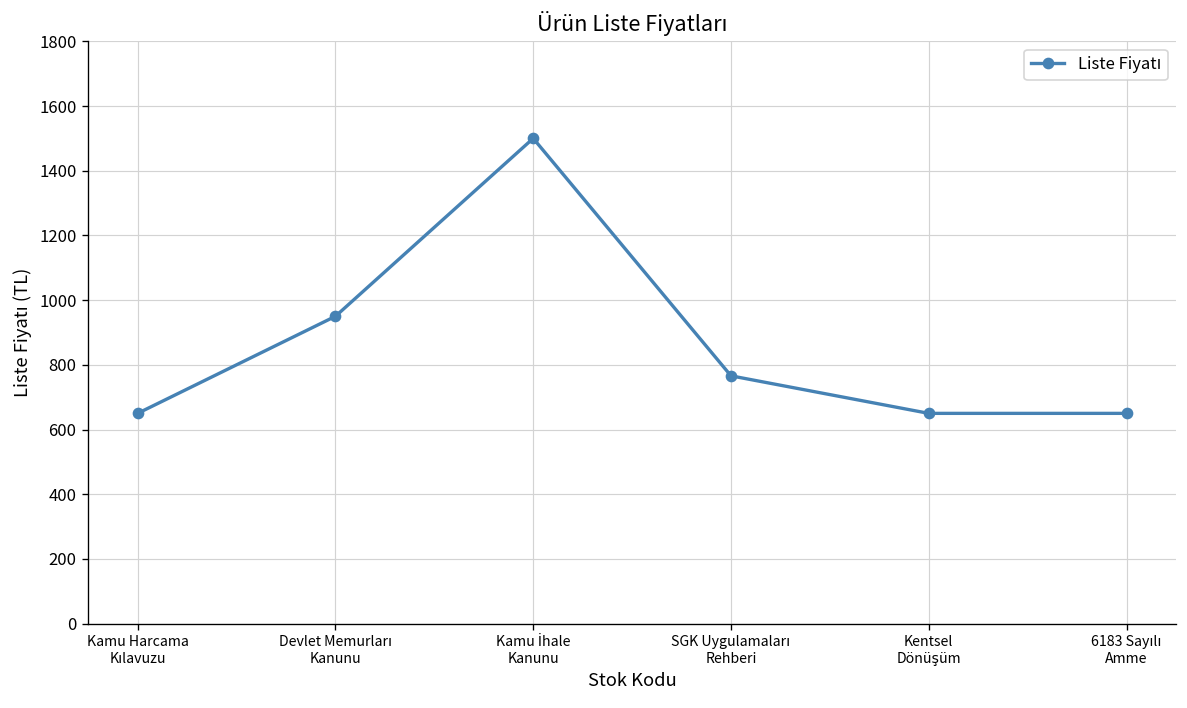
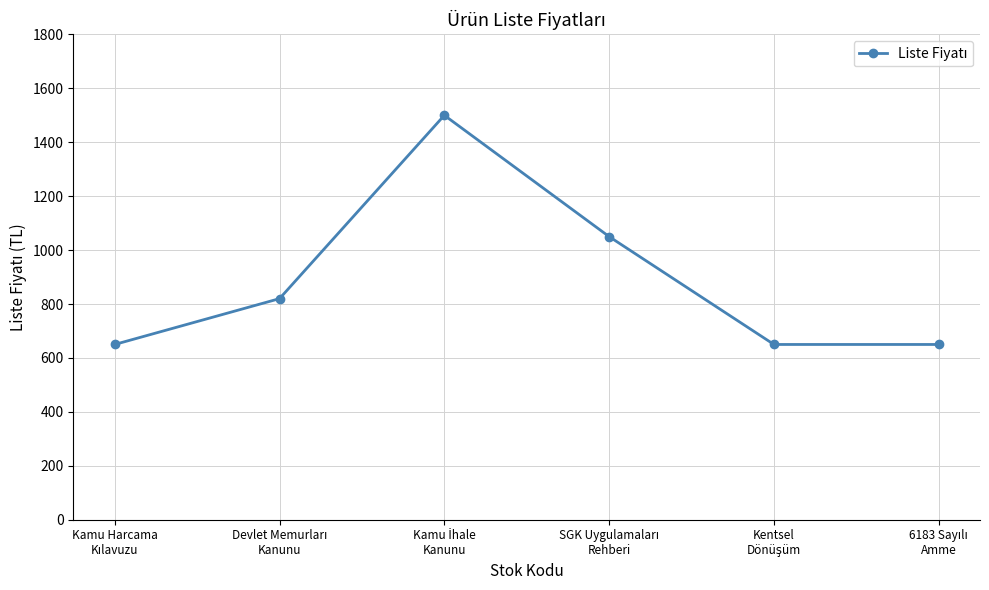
  {
    "Kamu Harcama Kılavuzu": 650,
-   "Devlet Memurları Kanunu": 950,
+   "Devlet Memurları Kanunu": 820,
    "Kamu İhale Kanunu": 1500,
-   "SGK Uygulamaları Rehberi": 770,
+   "SGK Uygulamaları Rehberi": 1050,
    "Kentsel Dönüşüm": 650,
    "6183 Sayılı Amme": 650
  }
